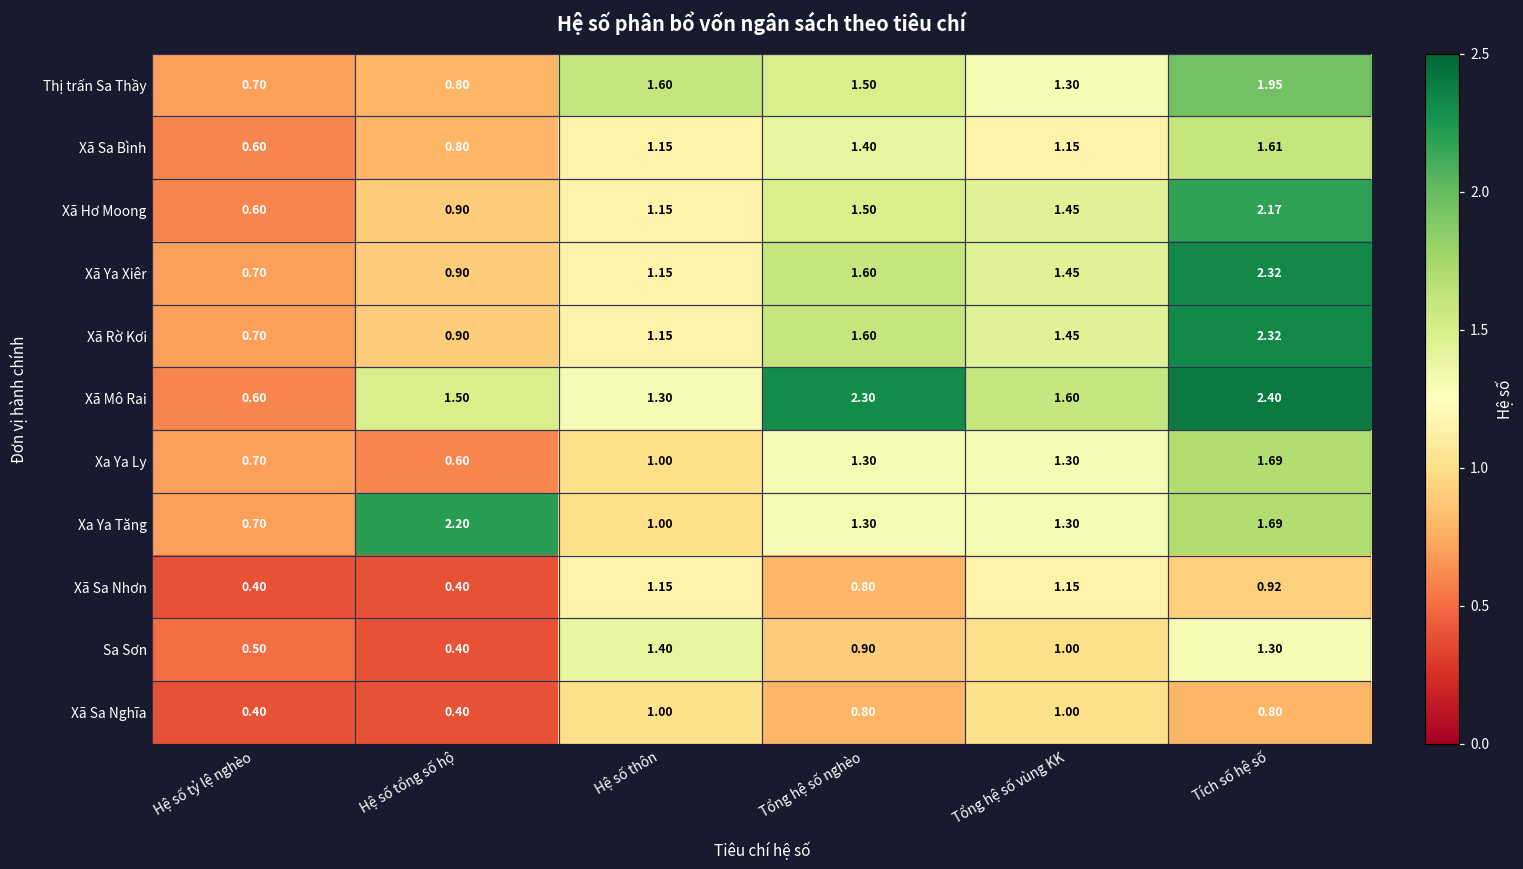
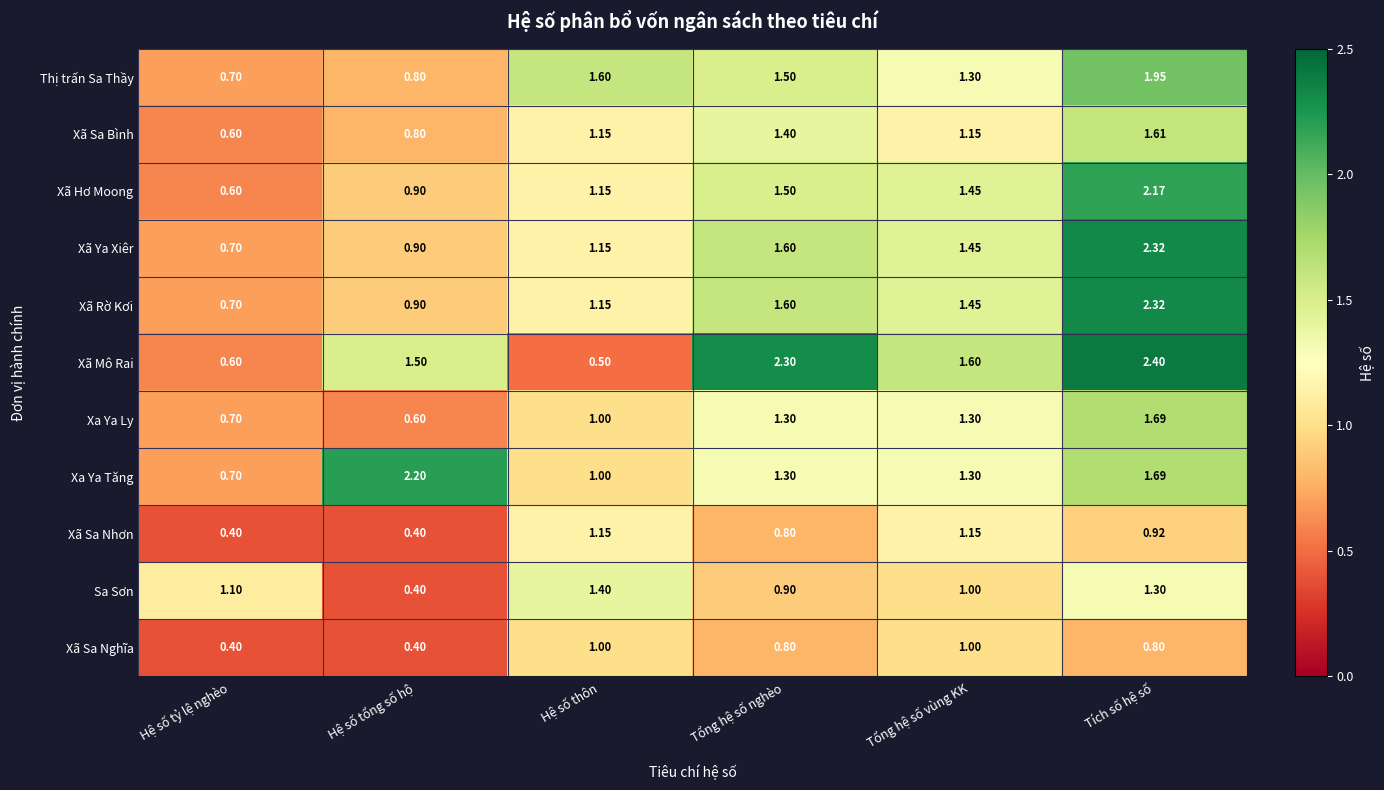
  {
    "Thị trấn Sa Thầy": {
      "Hệ số tỷ lệ nghèo": 0.70,
      "Hệ số tổng số hộ": 0.80,
      "Hệ số thôn": 1.60,
      "Tổng hệ số nghèo": 1.50,
      "Tổng hệ số vùng KK": 1.30,
      "Tích số hệ số": 1.95
    },
    "Xã Sa Bình": {
      "Hệ số tỷ lệ nghèo": 0.60,
      "Hệ số tổng số hộ": 0.80,
      "Hệ số thôn": 1.15,
      "Tổng hệ số nghèo": 1.40,
      "Tổng hệ số vùng KK": 1.15,
      "Tích số hệ số": 1.61
    },
    "Xã Hơ Moong": {
      "Hệ số tỷ lệ nghèo": 0.60,
      "Hệ số tổng số hộ": 0.90,
      "Hệ số thôn": 1.15,
      "Tổng hệ số nghèo": 1.50,
      "Tổng hệ số vùng KK": 1.45,
      "Tích số hệ số": 2.17
    },
    "Xã Ya Xiêr": {
      "Hệ số tỷ lệ nghèo": 0.70,
      "Hệ số tổng số hộ": 0.90,
      "Hệ số thôn": 1.15,
      "Tổng hệ số nghèo": 1.60,
      "Tổng hệ số vùng KK": 1.45,
      "Tích số hệ số": 2.32
    },
    "Xã Rờ Kơi": {
      "Hệ số tỷ lệ nghèo": 0.70,
      "Hệ số tổng số hộ": 0.90,
      "Hệ số thôn": 1.15,
      "Tổng hệ số nghèo": 1.60,
      "Tổng hệ số vùng KK": 1.45,
      "Tích số hệ số": 2.32
    },
    "Xã Mô Rai": {
      "Hệ số tỷ lệ nghèo": 0.60,
      "Hệ số tổng số hộ": 1.50,
-     "Hệ số thôn": 1.30,
+     "Hệ số thôn": 0.50,
      "Tổng hệ số nghèo": 2.30,
      "Tổng hệ số vùng KK": 1.60,
      "Tích số hệ số": 2.40
    },
    "Xa Ya Ly": {
      "Hệ số tỷ lệ nghèo": 0.70,
      "Hệ số tổng số hộ": 0.60,
      "Hệ số thôn": 1.00,
      "Tổng hệ số nghèo": 1.30,
      "Tổng hệ số vùng KK": 1.30,
      "Tích số hệ số": 1.69
    },
    "Xa Ya Tăng": {
      "Hệ số tỷ lệ nghèo": 0.70,
      "Hệ số tổng số hộ": 2.20,
      "Hệ số thôn": 1.00,
      "Tổng hệ số nghèo": 1.30,
      "Tổng hệ số vùng KK": 1.30,
      "Tích số hệ số": 1.69
    },
    "Xã Sa Nhơn": {
      "Hệ số tỷ lệ nghèo": 0.40,
      "Hệ số tổng số hộ": 0.40,
      "Hệ số thôn": 1.15,
      "Tổng hệ số nghèo": 0.80,
      "Tổng hệ số vùng KK": 1.15,
      "Tích số hệ số": 0.92
    },
    "Sa Sơn": {
-     "Hệ số tỷ lệ nghèo": 0.50,
+     "Hệ số tỷ lệ nghèo": 1.10,
      "Hệ số tổng số hộ": 0.40,
      "Hệ số thôn": 1.40,
      "Tổng hệ số nghèo": 0.90,
      "Tổng hệ số vùng KK": 1.00,
      "Tích số hệ số": 1.30
    },
    "Xã Sa Nghĩa": {
      "Hệ số tỷ lệ nghèo": 0.40,
      "Hệ số tổng số hộ": 0.40,
      "Hệ số thôn": 1.00,
      "Tổng hệ số nghèo": 0.80,
      "Tổng hệ số vùng KK": 1.00,
      "Tích số hệ số": 0.80
    }
  }
